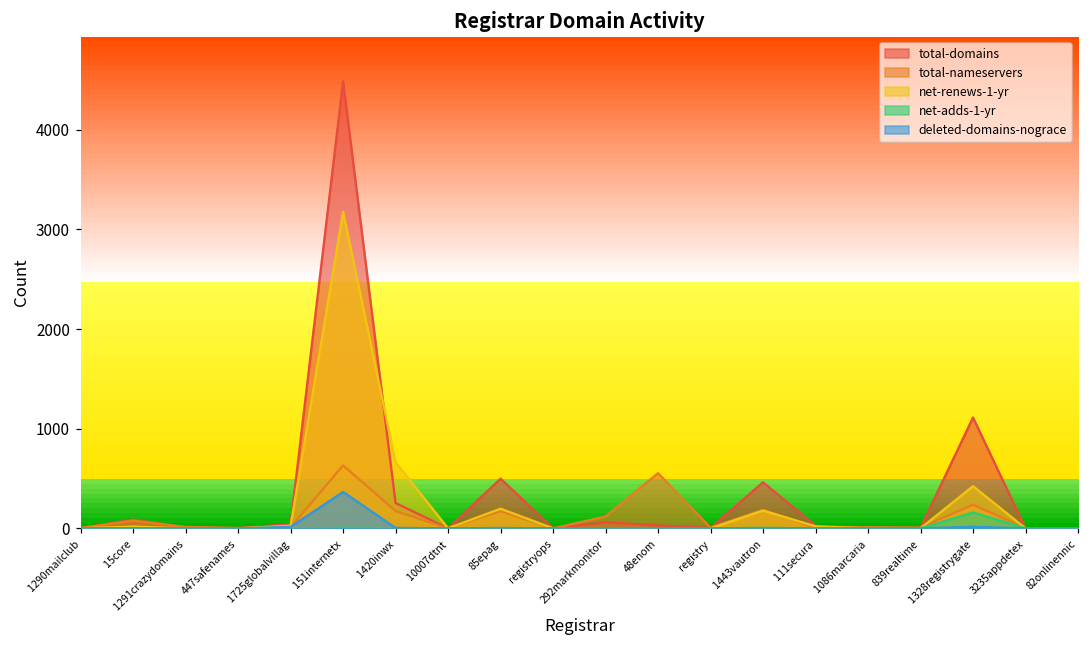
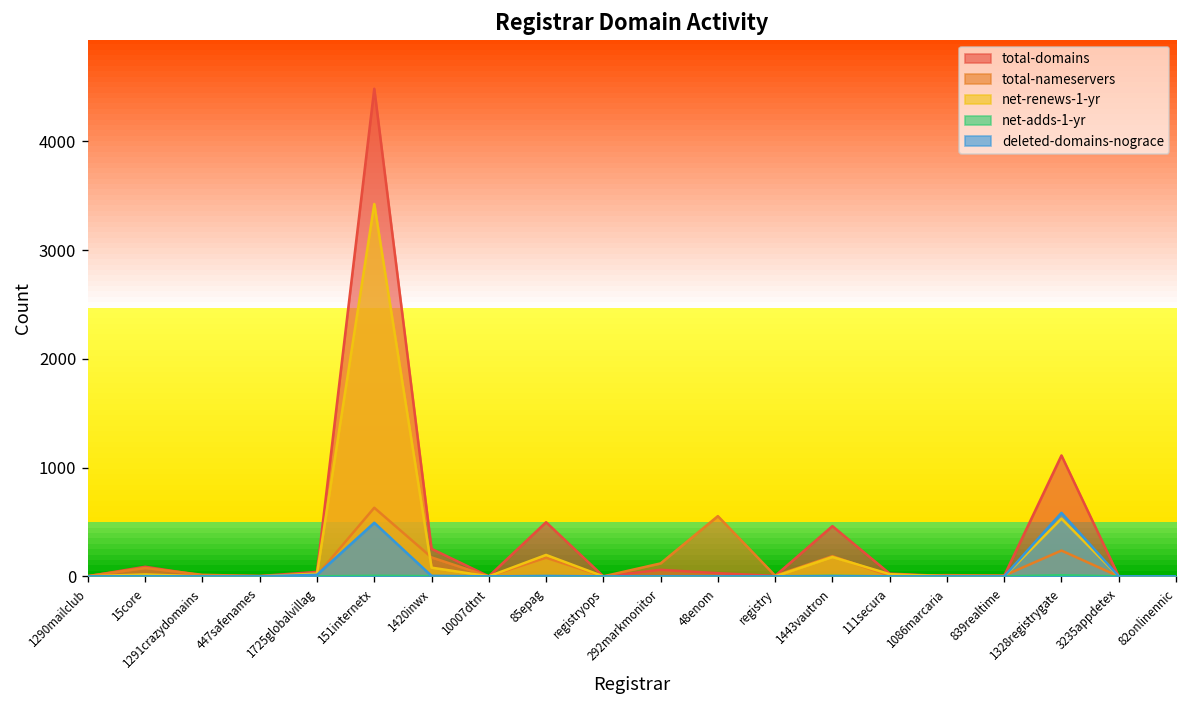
  {
    "net-renews-1-yr": {
-     "151internetx": 3200,
-     "1420inwx": 700,
-     "1328registrygate": 400
+     "151internetx": 3400,
+     "1420inwx": 100,
+     "1328registrygate": 500
    },
    "net-adds-1-yr": {
      "151internetx": 0,
-     "1328registrygate": 200
+     "1328registrygate": 0
    },
    "deleted-domains-nograce": {
-     "151internetx": 400,
-     "1328registrygate": 0
+     "151internetx": 500,
+     "1328registrygate": 600
    }
  }
